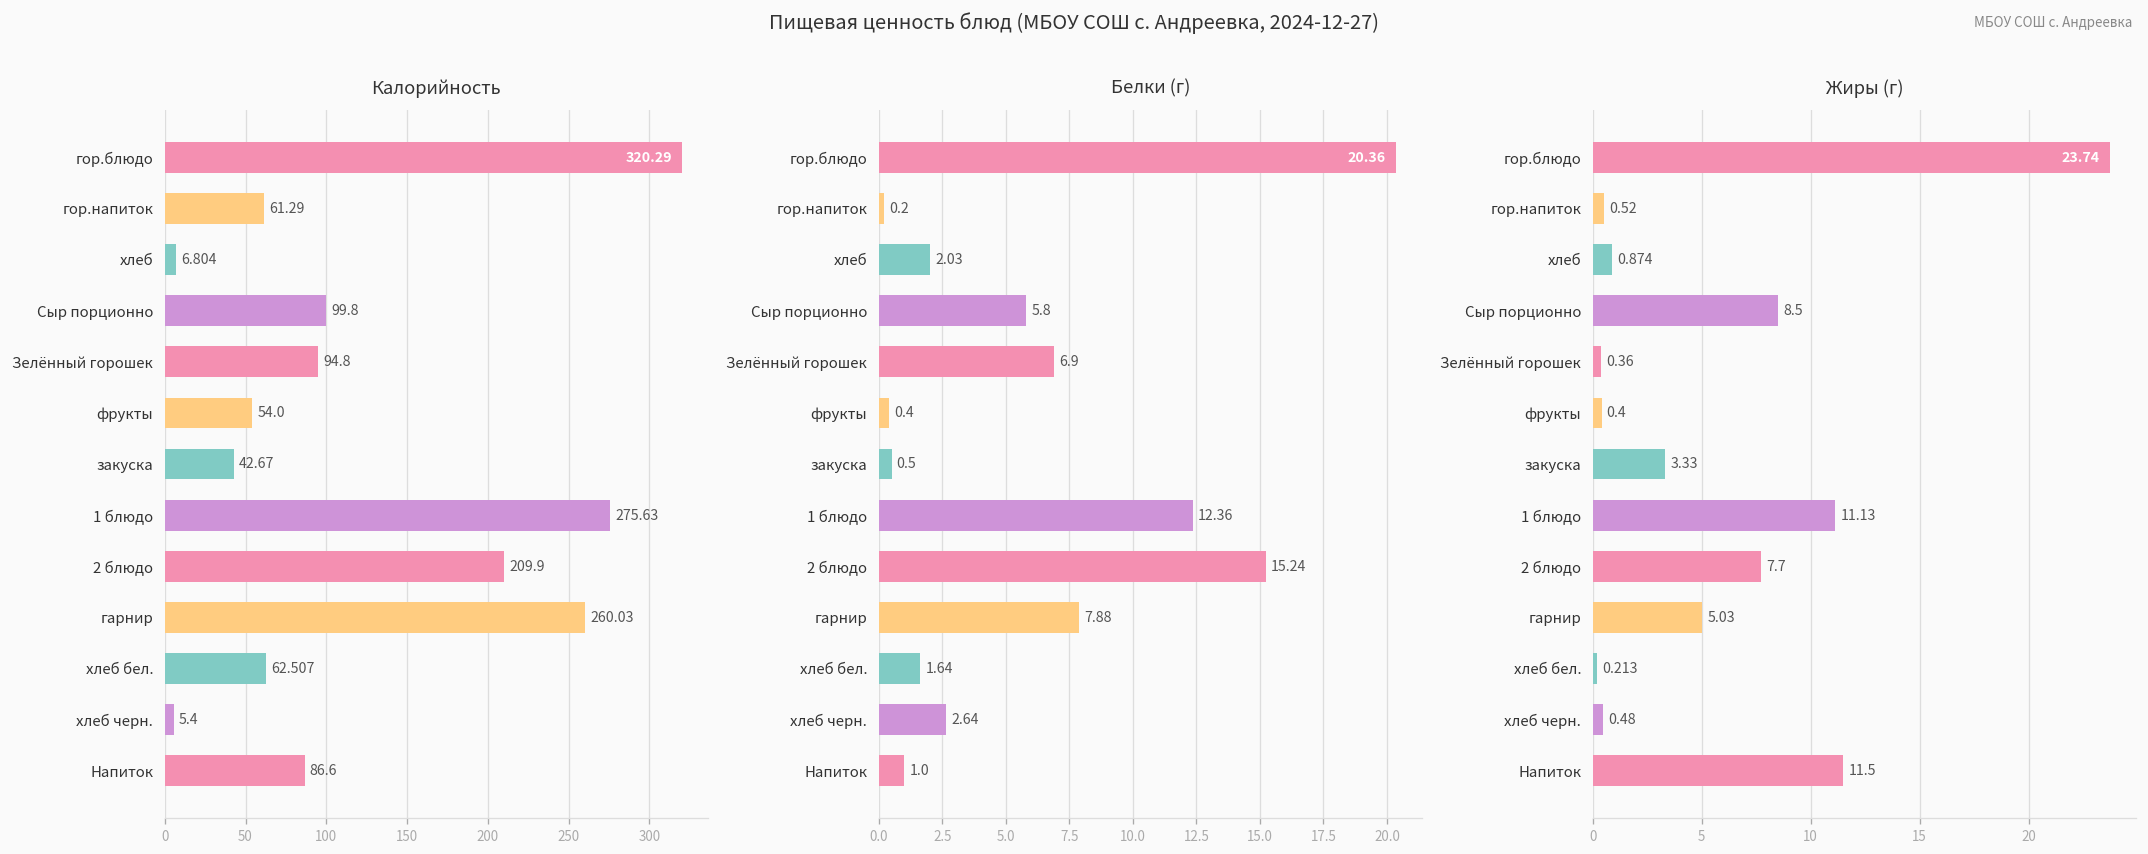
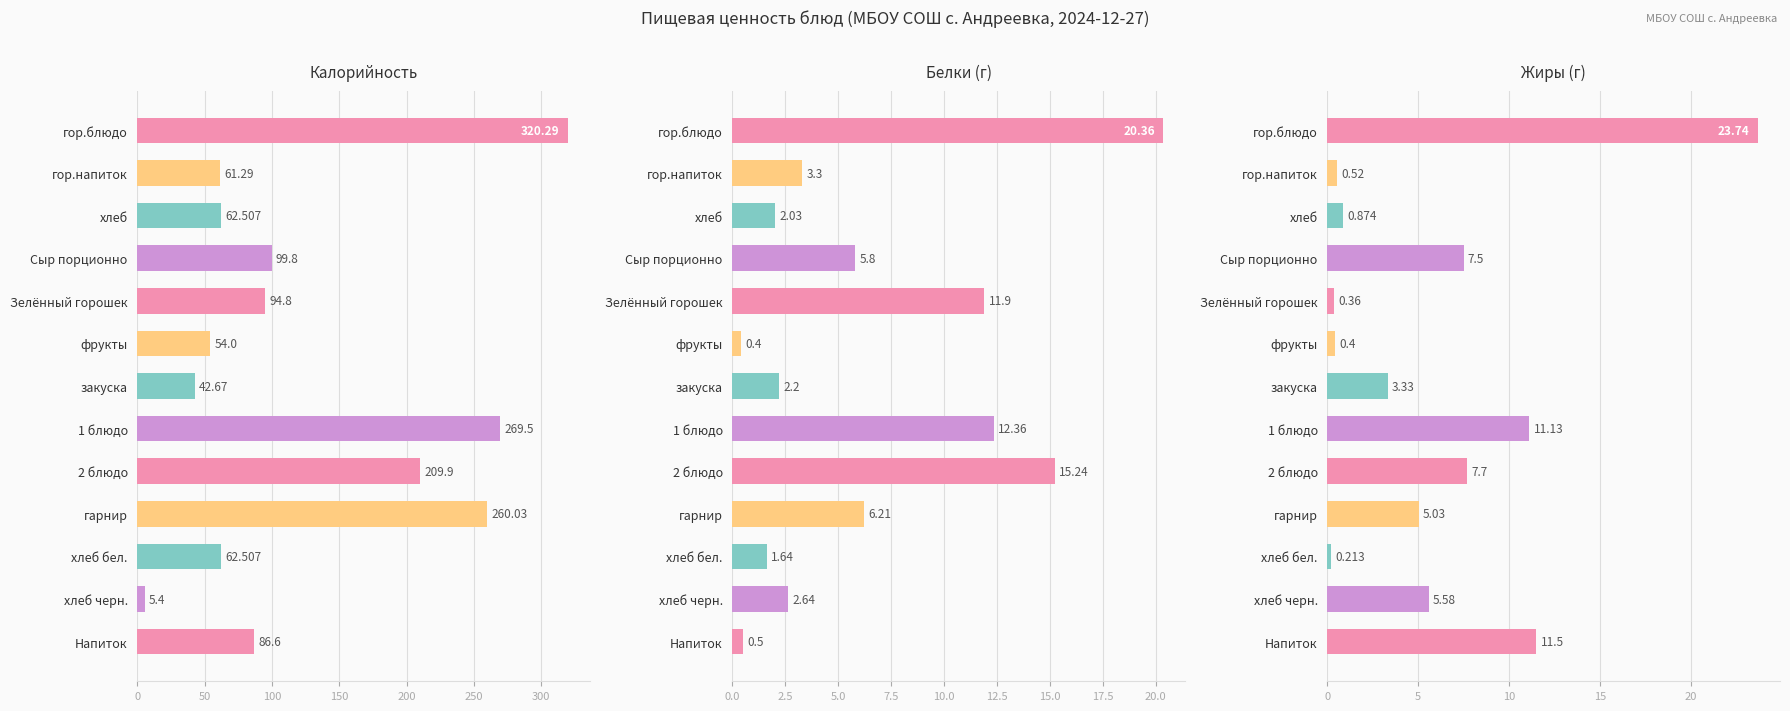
  {
    "Калорийность": {
      "гор.блюдо": 320.29,
      "гор.напиток": 61.29,
-     "хлеб": 6.804,
+     "хлеб": 62.507,
      "Сыр порционно": 99.8,
      "Зелённый горошек": 94.8,
      "фрукты": 54.0,
      "закуска": 42.67,
-     "1 блюдо": 275.63,
+     "1 блюдо": 269.5,
      "2 блюдо": 209.9,
      "гарнир": 260.03,
      "хлеб бел.": 62.507,
      "хлеб черн.": 5.4,
      "Напиток": 86.6
    },
    "Белки (г)": {
      "гор.блюдо": 20.36,
-     "гор.напиток": 0.2,
+     "гор.напиток": 3.3,
      "хлеб": 2.03,
      "Сыр порционно": 5.8,
-     "Зелённый горошек": 6.9,
+     "Зелённый горошек": 11.9,
      "фрукты": 0.4,
-     "закуска": 0.5,
+     "закуска": 2.2,
      "1 блюдо": 12.36,
      "2 блюдо": 15.24,
-     "гарнир": 7.88,
+     "гарнир": 6.21,
      "хлеб бел.": 1.64,
      "хлеб черн.": 2.64,
-     "Напиток": 1.0
+     "Напиток": 0.5
    },
    "Жиры (г)": {
      "гор.блюдо": 23.74,
      "гор.напиток": 0.52,
      "хлеб": 0.874,
-     "Сыр порционно": 8.5,
+     "Сыр порционно": 7.5,
      "Зелённый горошек": 0.36,
      "фрукты": 0.4,
      "закуска": 3.33,
      "1 блюдо": 11.13,
      "2 блюдо": 7.7,
      "гарнир": 5.03,
      "хлеб бел.": 0.213,
-     "хлеб черн.": 0.48,
+     "хлеб черн.": 5.58,
      "Напиток": 11.5
    }
  }
